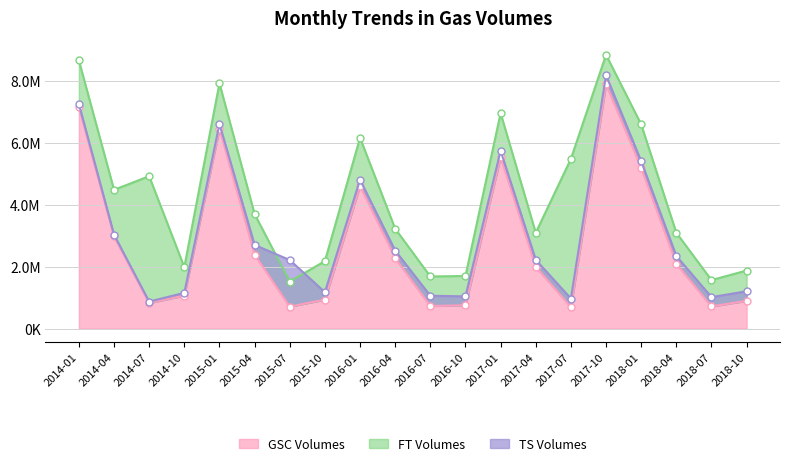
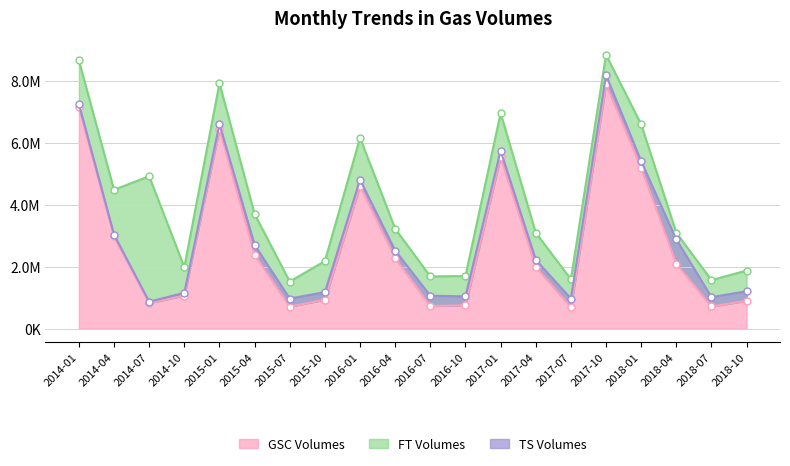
  {
    "GSC Volumes": {
      "2014-01": 7200000,
      "2014-10": 1100000,
      "2015-01": 6500000,
      "2015-04": 2400000,
      "2015-07": 700000,
      "2015-10": 900000,
      "2016-01": 4600000,
      "2016-04": 2300000,
      "2016-07": 700000,
      "2016-10": 800000,
      "2017-01": 5600000,
      "2017-04": 2000000,
      "2017-07": 700000,
      "2017-10": 7900000,
      "2018-01": 5200000,
      "2018-04": 2100000,
      "2018-07": 700000,
      "2018-10": 900000
    },
    "FT Volumes": {
      "2014-01": 1500000,
      "2014-04": 1500000,
      "2014-07": 4100000,
      "2014-10": 900000,
      "2015-01": 1500000,
      "2015-04": 1300000,
      "2015-07": 800000,
      "2015-10": 1200000,
      "2016-01": 1600000,
      "2016-04": 900000,
      "2016-07": 1000000,
      "2016-10": 900000,
      "2017-01": 1400000,
      "2017-04": 1100000,
-     "2017-07": 4800000,
+     "2017-07": 900000,
      "2017-10": 1000000,
      "2018-01": 1400000,
      "2018-04": 1000000,
      "2018-07": 900000,
      "2018-10": 1000000
    },
    "TS Volumes": {
      "2014-01": 100000,
      "2014-10": 100000,
      "2015-01": 100000,
      "2015-04": 300000,
-     "2015-07": 1500000,
+     "2015-07": 300000,
      "2015-10": 200000,
      "2016-01": 200000,
      "2016-04": 200000,
      "2016-07": 300000,
      "2016-10": 300000,
      "2017-01": 200000,
      "2017-04": 200000,
      "2017-07": 300000,
      "2017-10": 300000,
      "2018-01": 200000,
-     "2018-04": 300000,
+     "2018-04": 800000,
      "2018-07": 300000,
      "2018-10": 300000
    }
  }
